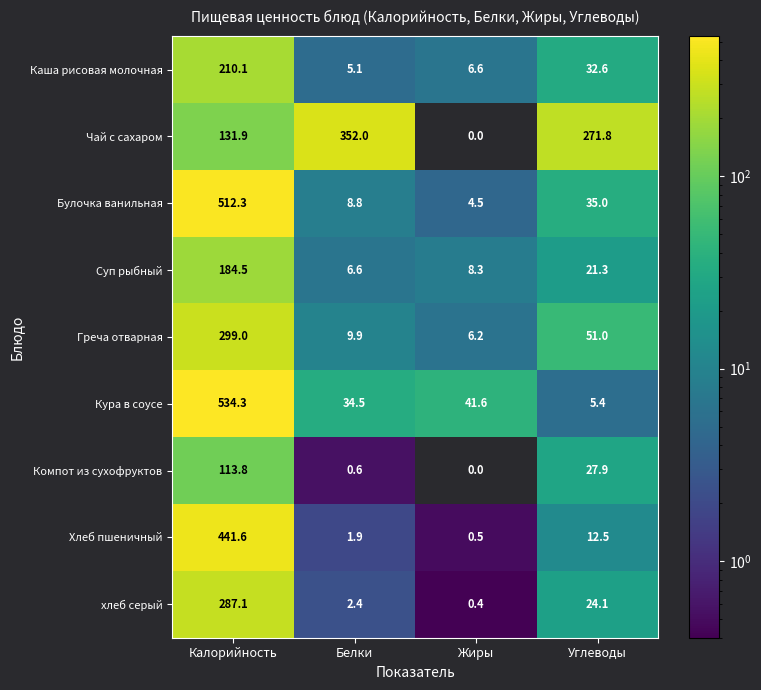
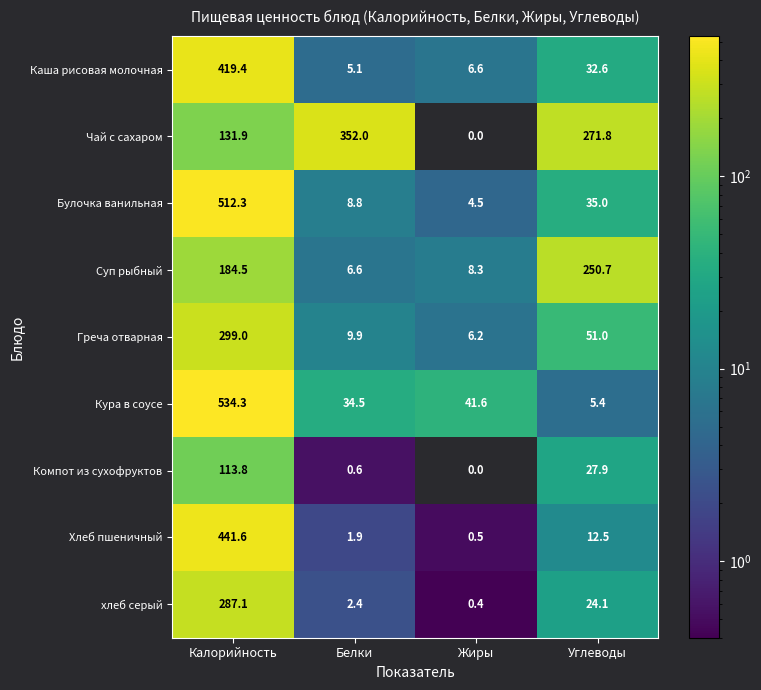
  {
    "Каша рисовая молочная": {
-     "Калорийность": 210.1,
+     "Калорийность": 419.4,
      "Белки": 5.1,
      "Жиры": 6.6,
      "Углеводы": 32.6
    },
    "Чай с сахаром": {
      "Калорийность": 131.9,
      "Белки": 352.0,
      "Жиры": 0.0,
      "Углеводы": 271.8
    },
    "Булочка ванильная": {
      "Калорийность": 512.3,
      "Белки": 8.8,
      "Жиры": 4.5,
      "Углеводы": 35.0
    },
    "Суп рыбный": {
      "Калорийность": 184.5,
      "Белки": 6.6,
      "Жиры": 8.3,
-     "Углеводы": 21.3
+     "Углеводы": 250.7
    },
    "Греча отварная": {
      "Калорийность": 299.0,
      "Белки": 9.9,
      "Жиры": 6.2,
      "Углеводы": 51.0
    },
    "Кура в соусе": {
      "Калорийность": 534.3,
      "Белки": 34.5,
      "Жиры": 41.6,
      "Углеводы": 5.4
    },
    "Компот из сухофруктов": {
      "Калорийность": 113.8,
      "Белки": 0.6,
      "Жиры": 0.0,
      "Углеводы": 27.9
    },
    "Хлеб пшеничный": {
      "Калорийность": 441.6,
      "Белки": 1.9,
      "Жиры": 0.5,
      "Углеводы": 12.5
    },
    "хлеб серый": {
      "Калорийность": 287.1,
      "Белки": 2.4,
      "Жиры": 0.4,
      "Углеводы": 24.1
    }
  }
